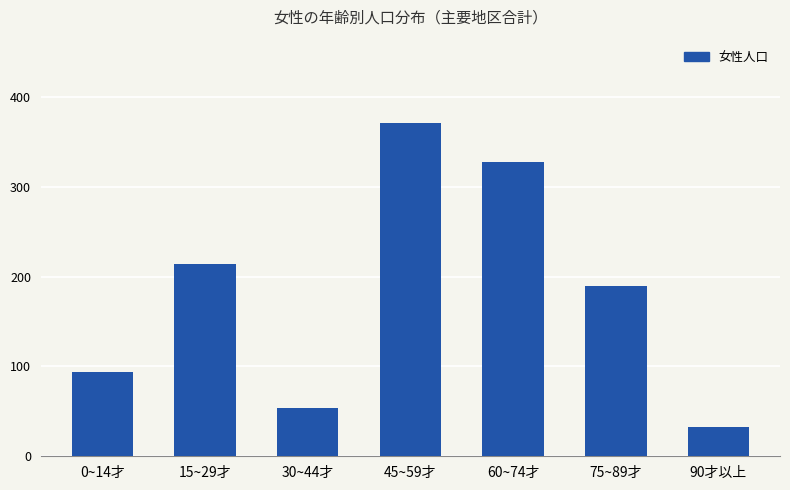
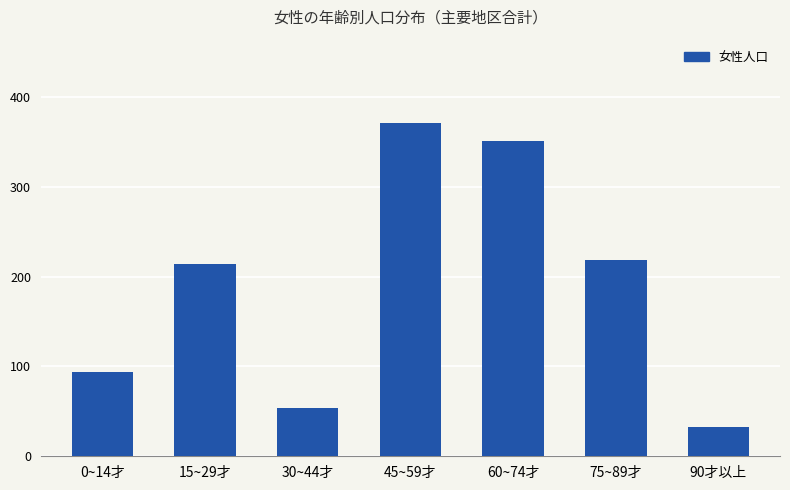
  {
    "0~14才": 90,
    "15~29才": 210,
    "30~44才": 50,
    "45~59才": 370,
-   "60~74才": 330,
-   "75~89才": 190,
+   "60~74才": 350,
+   "75~89才": 220,
    "90才以上": 30
  }
